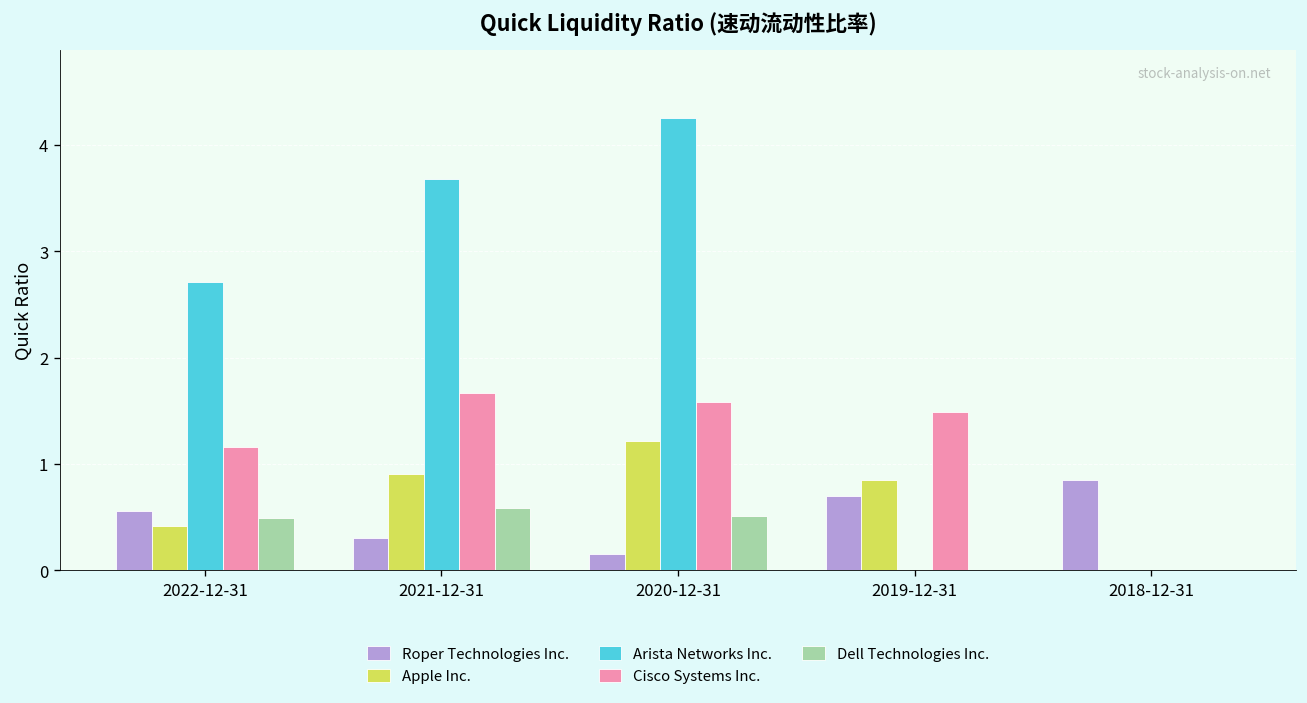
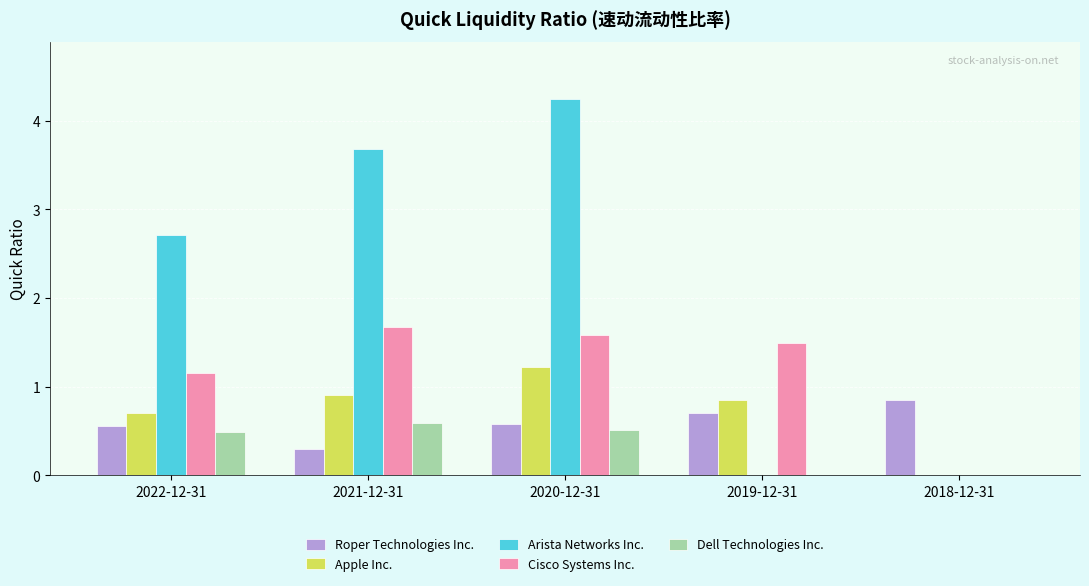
  {
    "Roper Technologies Inc.": {
      "2022-12-31": 0.6,
      "2021-12-31": 0.3,
-     "2020-12-31": 0.2,
+     "2020-12-31": 0.6,
      "2019-12-31": 0.7,
      "2018-12-31": 0.9
    },
    "Apple Inc.": {
-     "2022-12-31": 0.4,
+     "2022-12-31": 0.7,
      "2021-12-31": 0.9,
      "2020-12-31": 1.2,
      "2019-12-31": 0.9,
      "2018-12-31": 0.0
    },
    "Arista Networks Inc.": {
      "2022-12-31": 2.7,
      "2021-12-31": 3.7,
      "2020-12-31": 4.3,
      "2019-12-31": 0.0,
      "2018-12-31": 0.0
    },
    "Cisco Systems Inc.": {
      "2022-12-31": 1.2,
      "2021-12-31": 1.7,
      "2020-12-31": 1.6,
      "2019-12-31": 1.5,
      "2018-12-31": 0.0
    },
    "Dell Technologies Inc.": {
      "2022-12-31": 0.5,
      "2021-12-31": 0.6,
      "2020-12-31": 0.5,
      "2019-12-31": 0.0,
      "2018-12-31": 0.0
    }
  }
